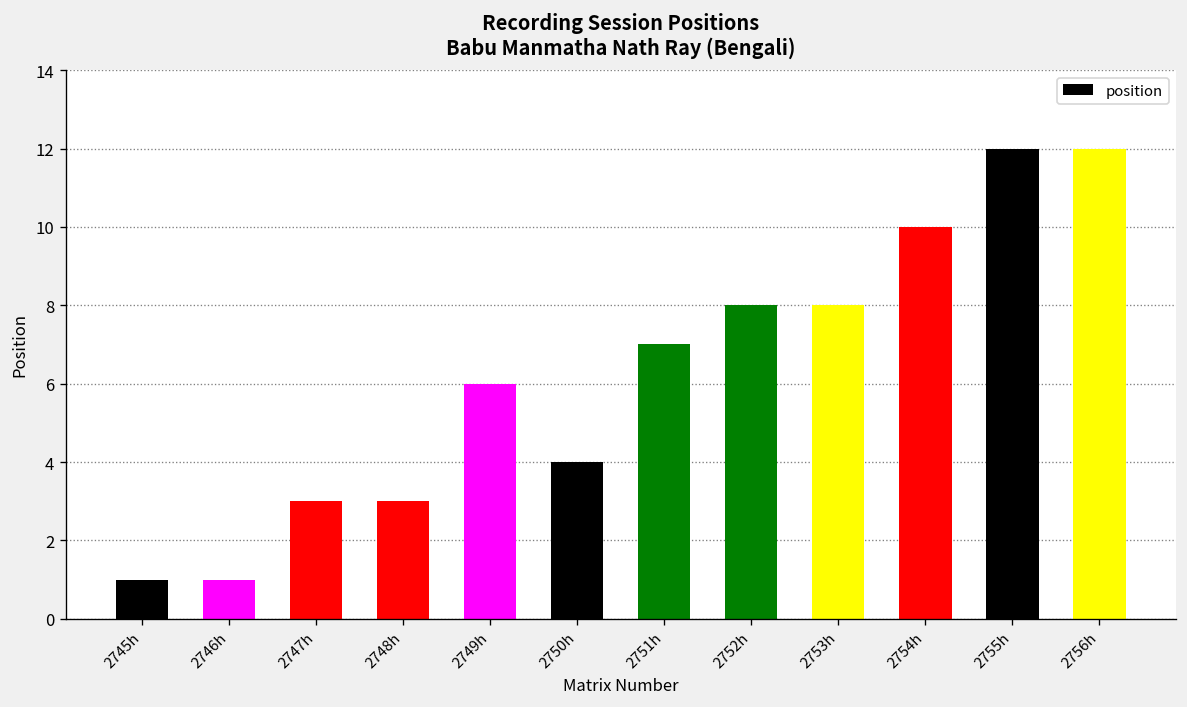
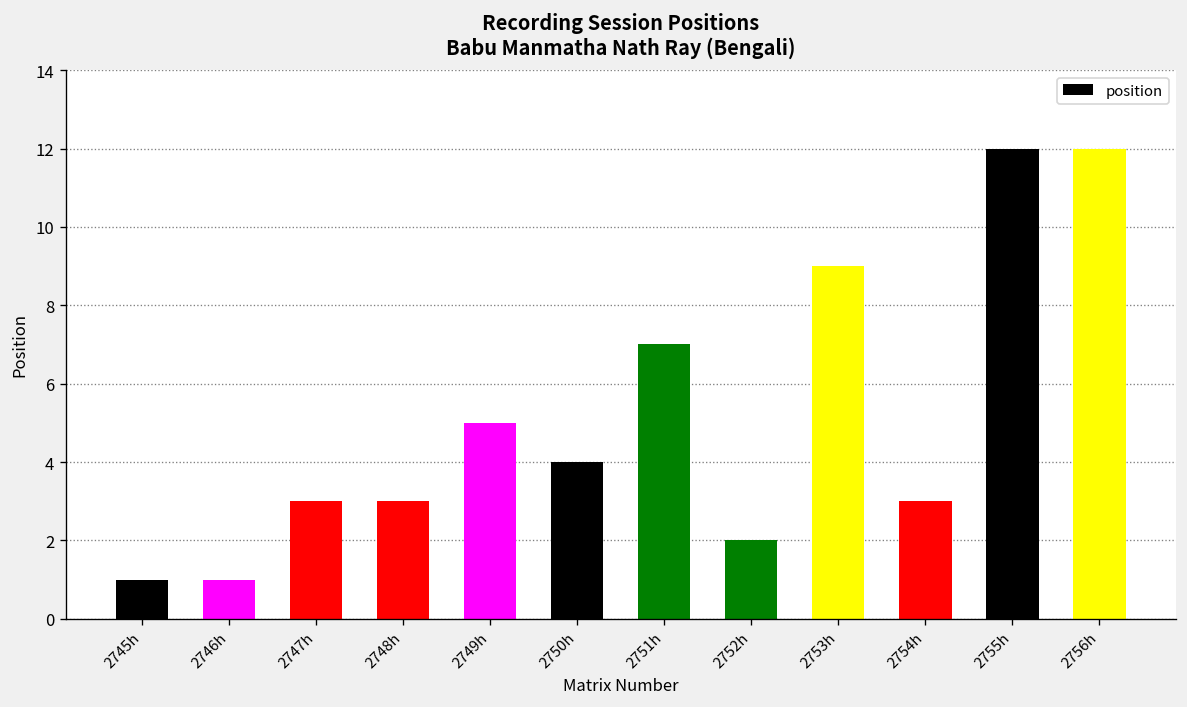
  {
    "2745h": 1,
    "2746h": 1,
    "2747h": 3,
    "2748h": 3,
-   "2749h": 6,
+   "2749h": 5,
    "2750h": 4,
    "2751h": 7,
-   "2752h": 8,
-   "2753h": 8,
-   "2754h": 10,
+   "2752h": 2,
+   "2753h": 9,
+   "2754h": 3,
    "2755h": 12,
    "2756h": 12
  }
